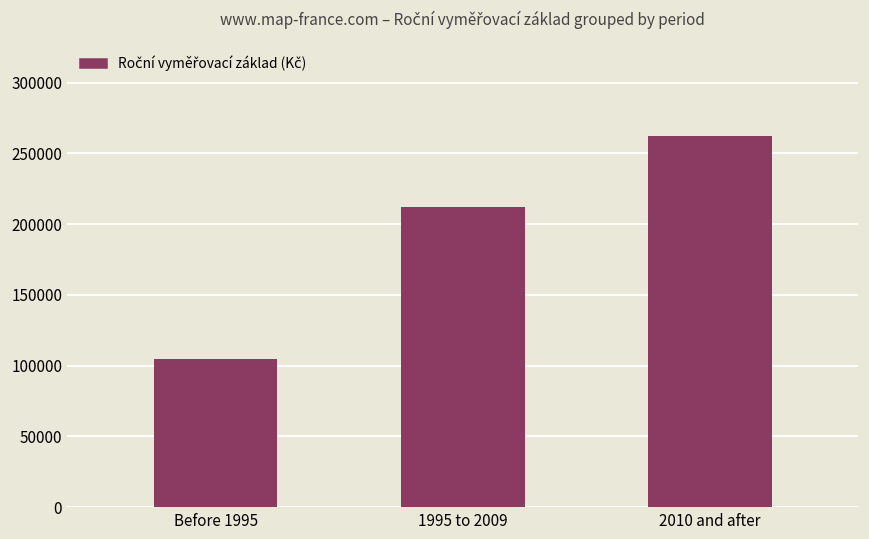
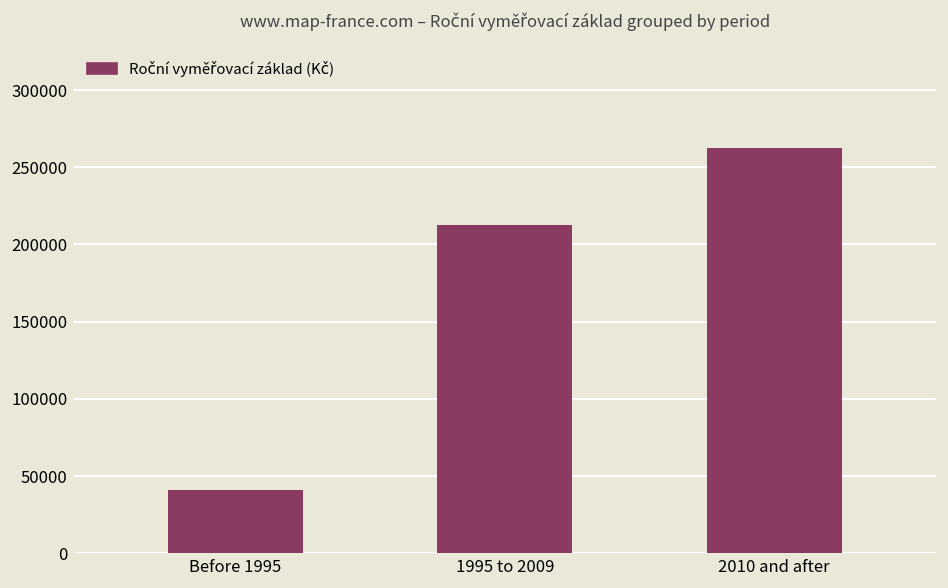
  {
-   "Before 1995": 104000,
+   "Before 1995": 41000,
    "1995 to 2009": 212000,
    "2010 and after": 262000
  }
